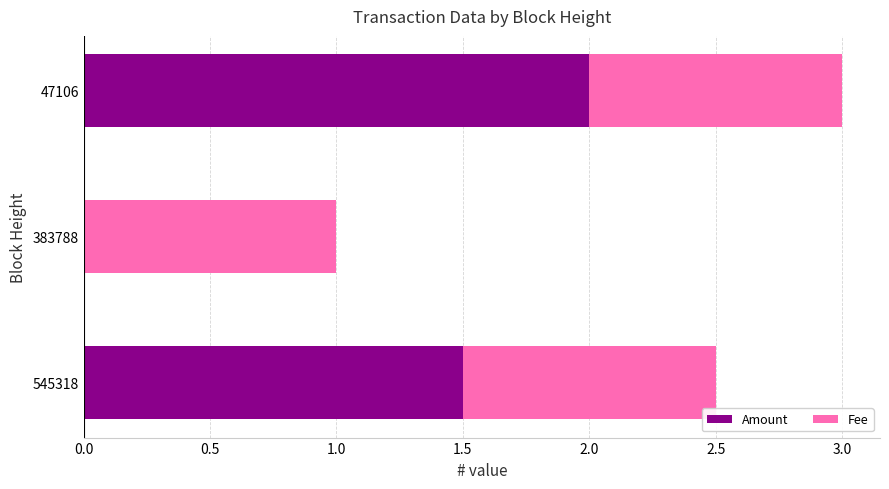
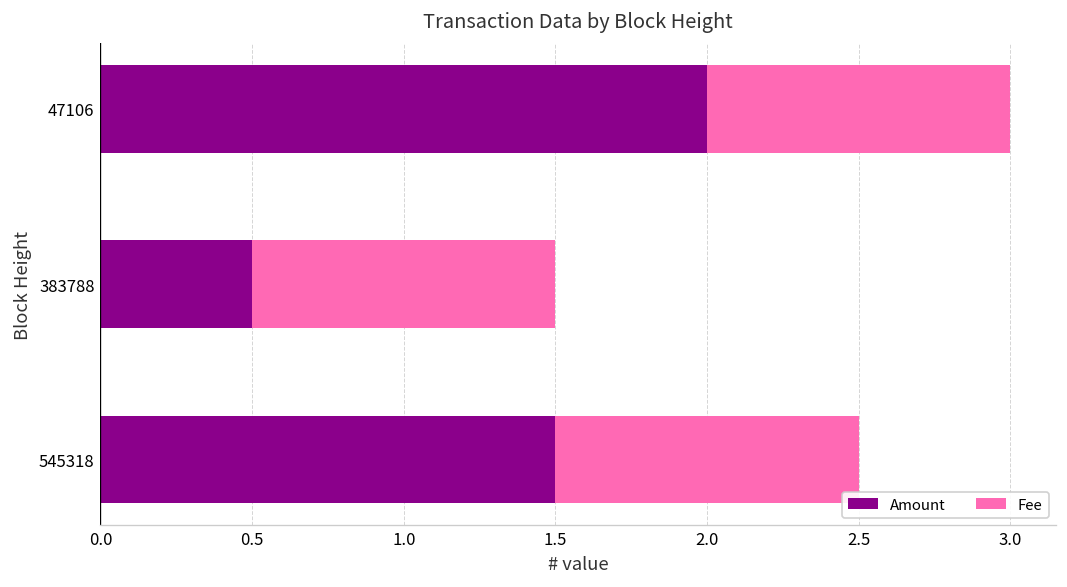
  {
    "Amount": {
      "47106": 2.0,
-     "383788": 0.0,
+     "383788": 0.5,
      "545318": 1.5
    },
    "Fee": {
      "47106": 1.0,
      "383788": 1.0,
      "545318": 1.0
    }
  }
